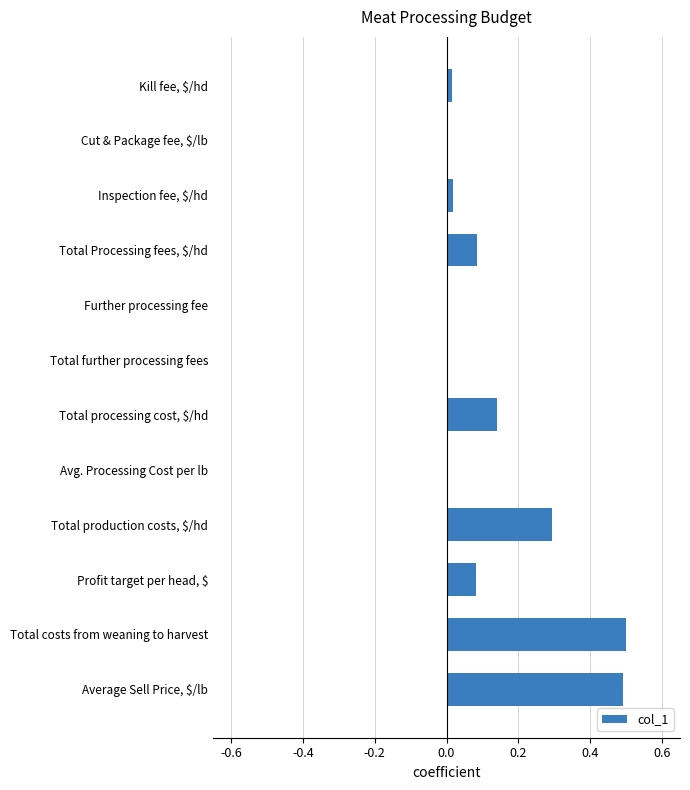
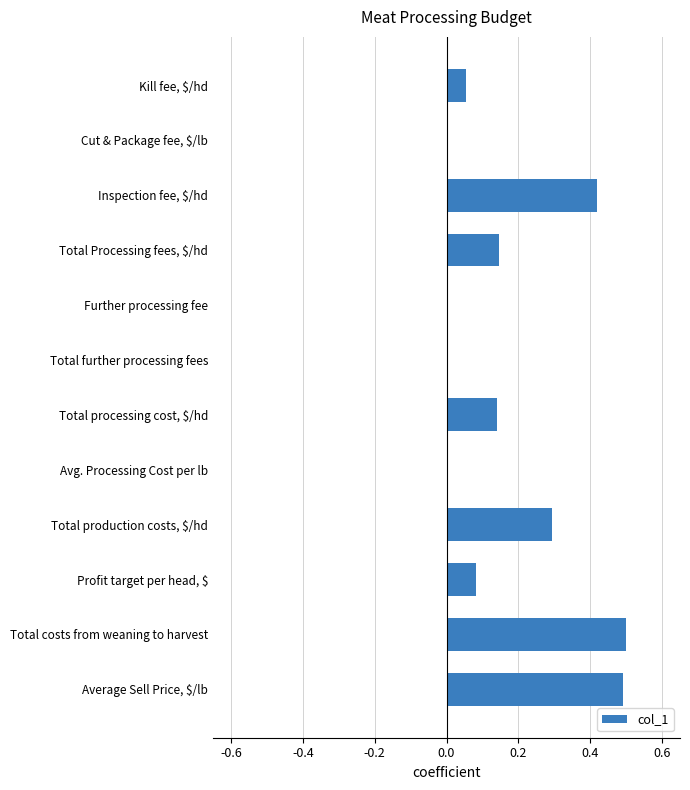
  {
-   "Kill fee, $/hd": 0.01,
-   "Inspection fee, $/hd": 0.02,
-   "Total Processing fees, $/hd": 0.08,
+   "Kill fee, $/hd": 0.06,
+   "Inspection fee, $/hd": 0.42,
+   "Total Processing fees, $/hd": 0.15,
    "Total further processing fees": 0.00,
    "Total processing cost, $/hd": 0.14,
    "Total production costs, $/hd": 0.29,
    "Profit target per head, $": 0.08,
    "Total costs from weaning to harvest": 0.50,
    "Average Sell Price, $/lb": 0.49
  }
